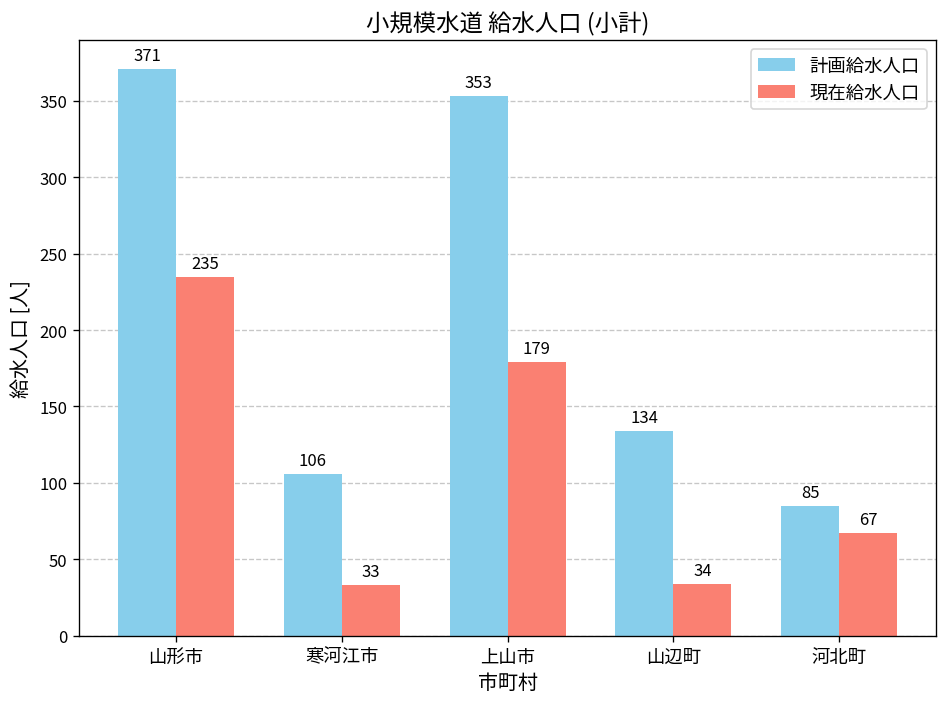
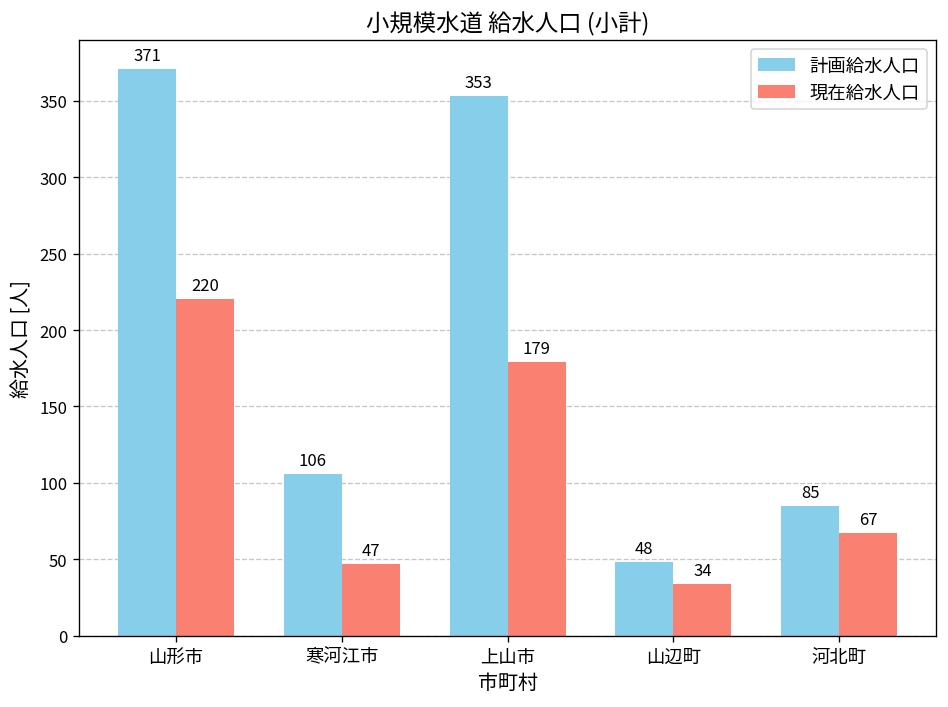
  {
    "計画給水人口": {
      "山形市": 371,
      "寒河江市": 106,
      "上山市": 353,
-     "山辺町": 134,
+     "山辺町": 48,
      "河北町": 85
    },
    "現在給水人口": {
-     "山形市": 235,
-     "寒河江市": 33,
+     "山形市": 220,
+     "寒河江市": 47,
      "上山市": 179,
      "山辺町": 34,
      "河北町": 67
    }
  }
